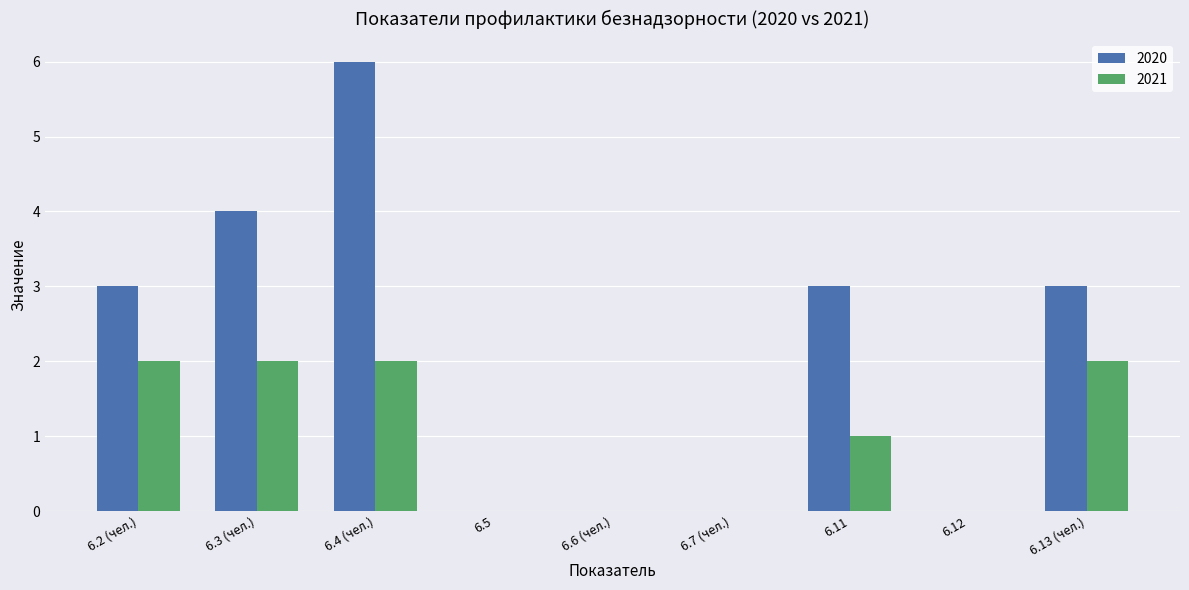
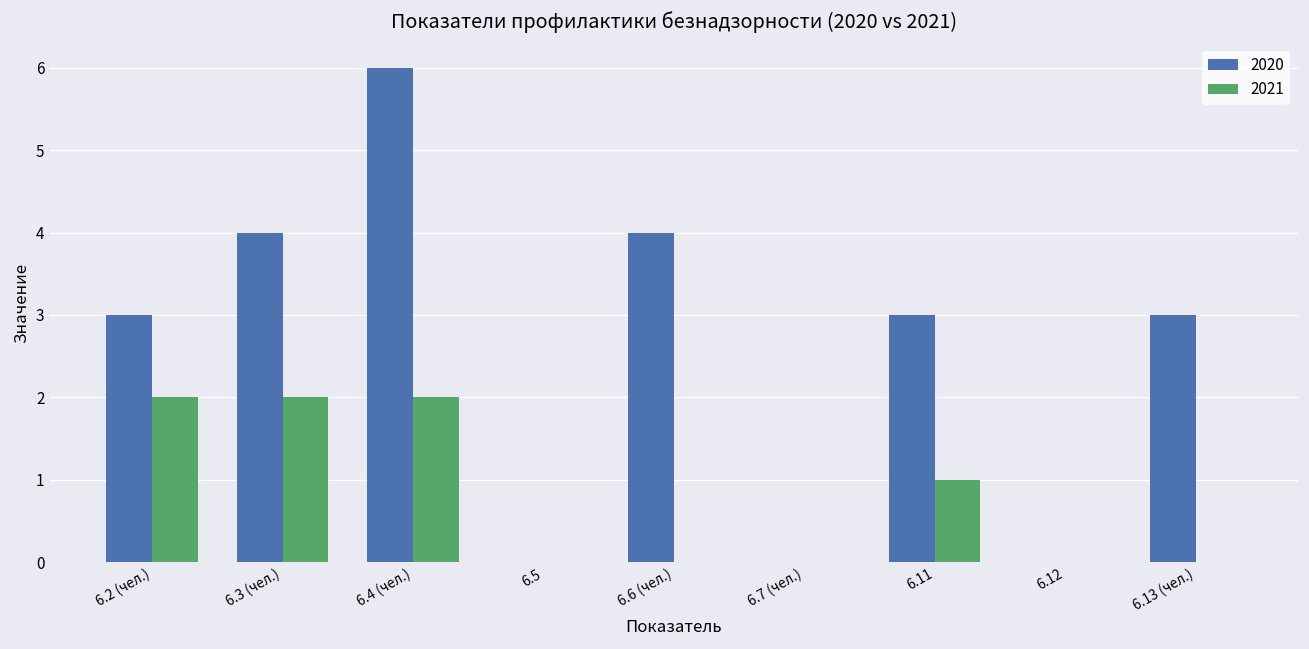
  {
    "2020": {
      "6.2 (чел.)": 3,
      "6.3 (чел.)": 4,
      "6.4 (чел.)": 6,
      "6.5": 0,
-     "6.6 (чел.)": 0,
+     "6.6 (чел.)": 4,
      "6.7 (чел.)": 0,
      "6.11": 3,
      "6.12": 0,
      "6.13 (чел.)": 3
    },
    "2021": {
      "6.2 (чел.)": 2,
      "6.3 (чел.)": 2,
      "6.4 (чел.)": 2,
      "6.5": 0,
      "6.6 (чел.)": 0,
      "6.7 (чел.)": 0,
      "6.11": 1,
      "6.12": 0,
-     "6.13 (чел.)": 2
+     "6.13 (чел.)": 0
    }
  }
